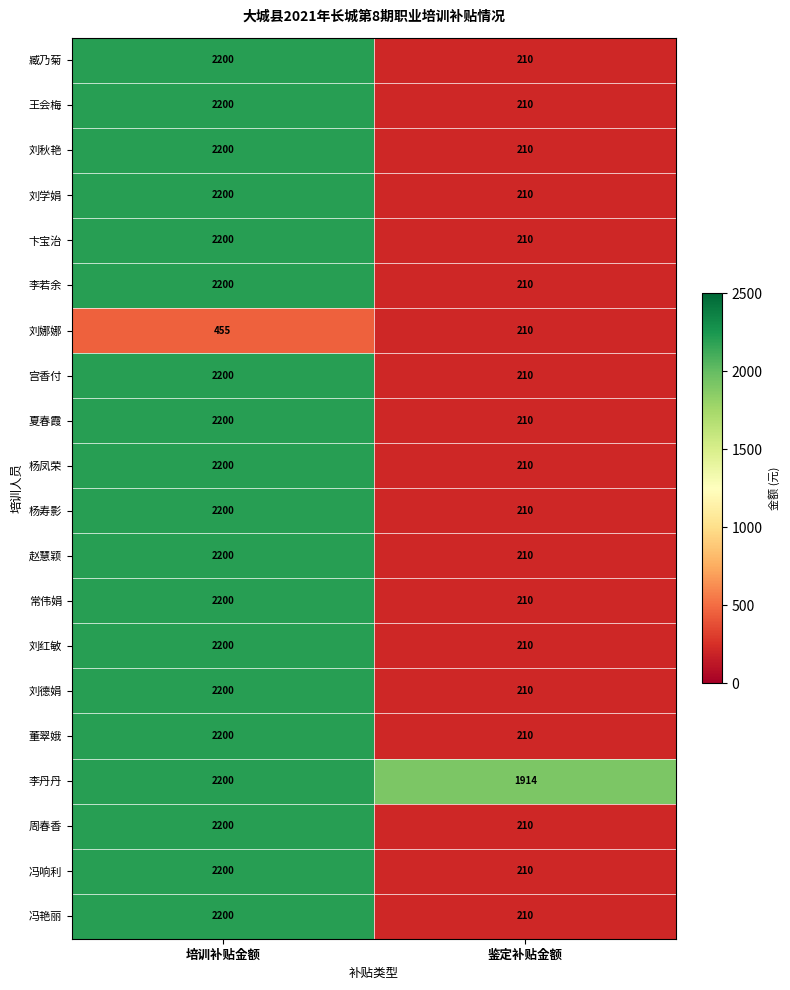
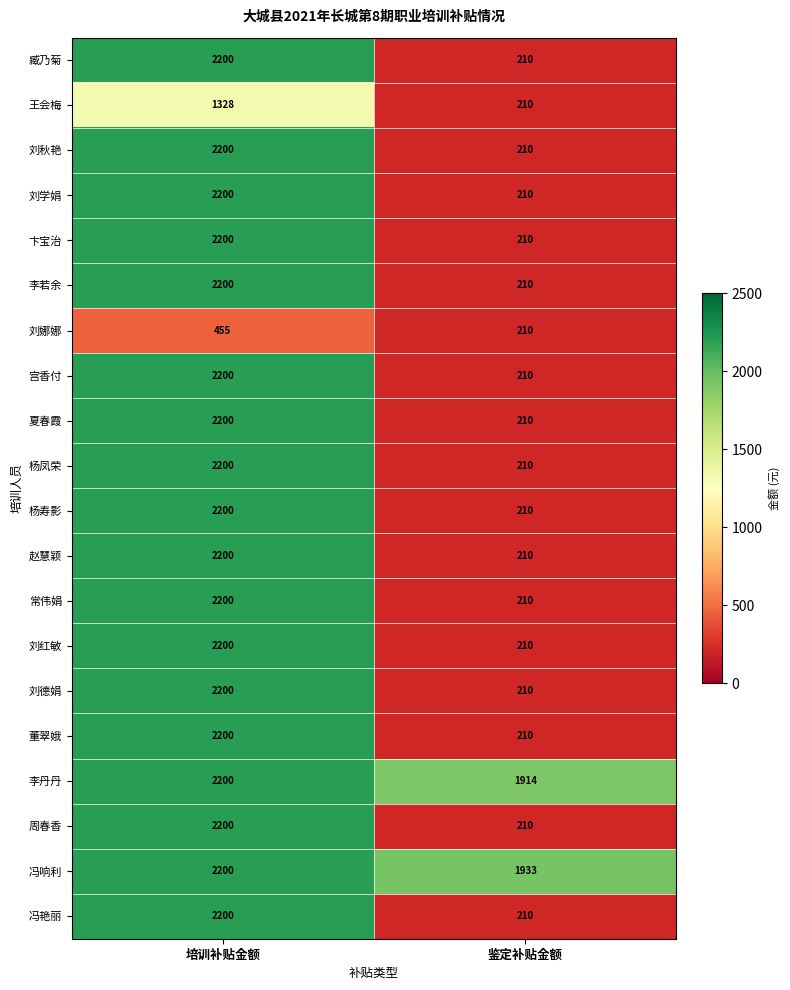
  {
    "臧乃菊": {
      "培训补贴金额": 2200,
      "鉴定补贴金额": 210
    },
    "王会梅": {
-     "培训补贴金额": 2200,
+     "培训补贴金额": 1328,
      "鉴定补贴金额": 210
    },
    "刘秋艳": {
      "培训补贴金额": 2200,
      "鉴定补贴金额": 210
    },
    "刘学娟": {
      "培训补贴金额": 2200,
      "鉴定补贴金额": 210
    },
    "卞宝治": {
      "培训补贴金额": 2200,
      "鉴定补贴金额": 210
    },
    "李若余": {
      "培训补贴金额": 2200,
      "鉴定补贴金额": 210
    },
    "刘娜娜": {
      "培训补贴金额": 455,
      "鉴定补贴金额": 210
    },
    "宫香付": {
      "培训补贴金额": 2200,
      "鉴定补贴金额": 210
    },
    "夏春霞": {
      "培训补贴金额": 2200,
      "鉴定补贴金额": 210
    },
    "杨凤荣": {
      "培训补贴金额": 2200,
      "鉴定补贴金额": 210
    },
    "杨寿影": {
      "培训补贴金额": 2200,
      "鉴定补贴金额": 210
    },
    "赵慧颖": {
      "培训补贴金额": 2200,
      "鉴定补贴金额": 210
    },
    "常伟娟": {
      "培训补贴金额": 2200,
      "鉴定补贴金额": 210
    },
    "刘红敏": {
      "培训补贴金额": 2200,
      "鉴定补贴金额": 210
    },
    "刘德娟": {
      "培训补贴金额": 2200,
      "鉴定补贴金额": 210
    },
    "董翠娥": {
      "培训补贴金额": 2200,
      "鉴定补贴金额": 210
    },
    "李丹丹": {
      "培训补贴金额": 2200,
      "鉴定补贴金额": 1914
    },
    "周春香": {
      "培训补贴金额": 2200,
      "鉴定补贴金额": 210
    },
    "冯响利": {
      "培训补贴金额": 2200,
-     "鉴定补贴金额": 210
+     "鉴定补贴金额": 1933
    },
    "冯艳丽": {
      "培训补贴金额": 2200,
      "鉴定补贴金额": 210
    }
  }
